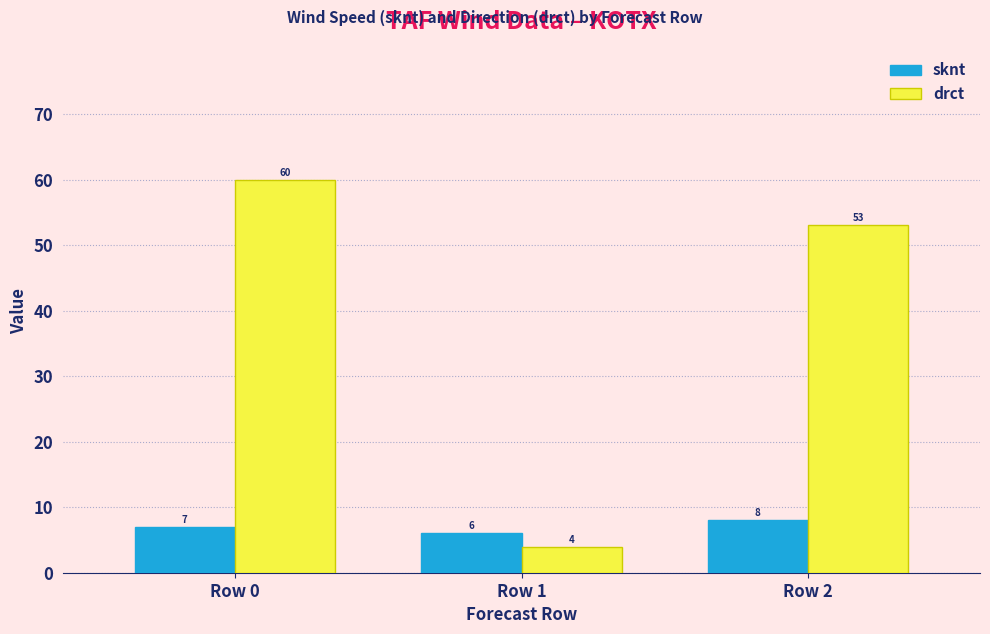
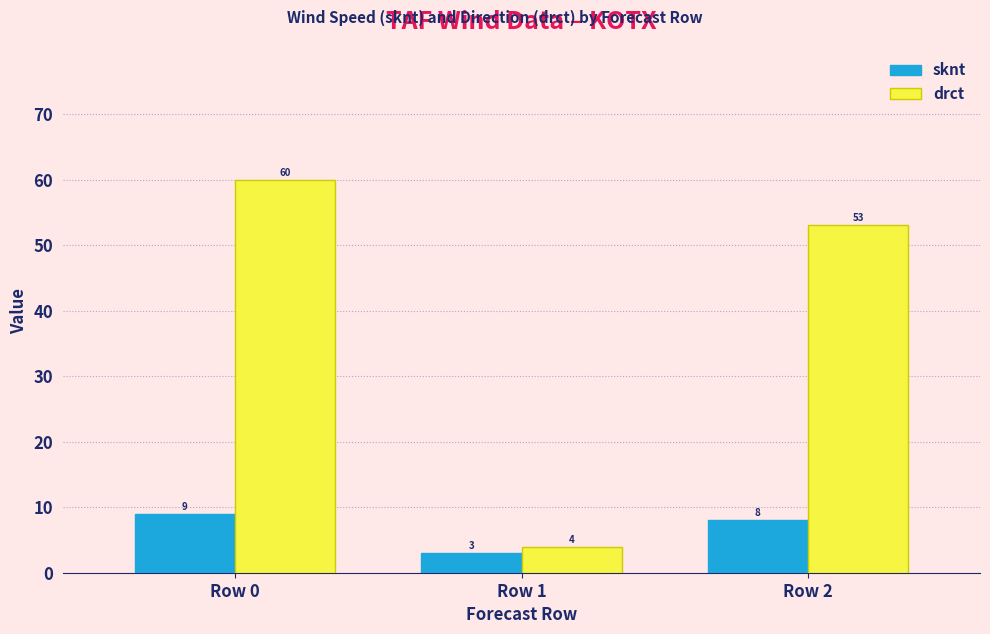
  {
    "sknt": {
-     "Row 0": 7,
-     "Row 1": 6,
+     "Row 0": 9,
+     "Row 1": 3,
      "Row 2": 8
    },
    "drct": {
      "Row 0": 60,
      "Row 1": 4,
      "Row 2": 53
    }
  }
